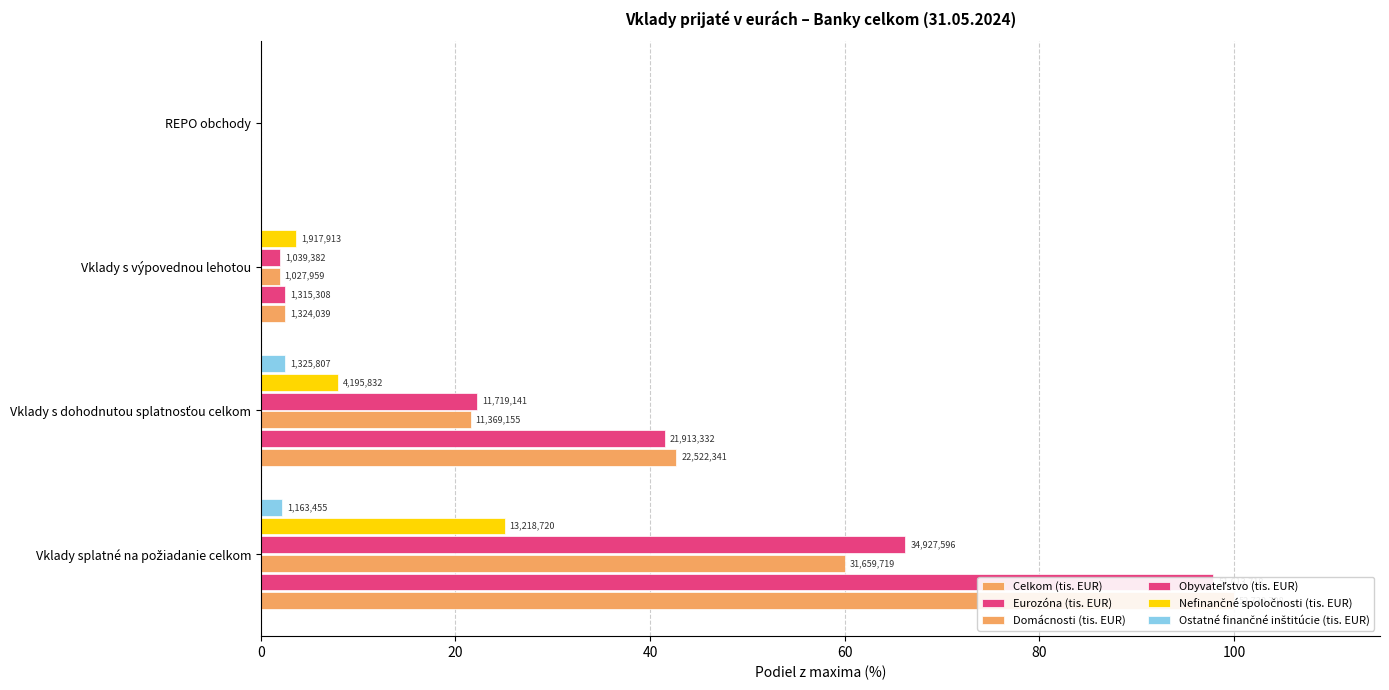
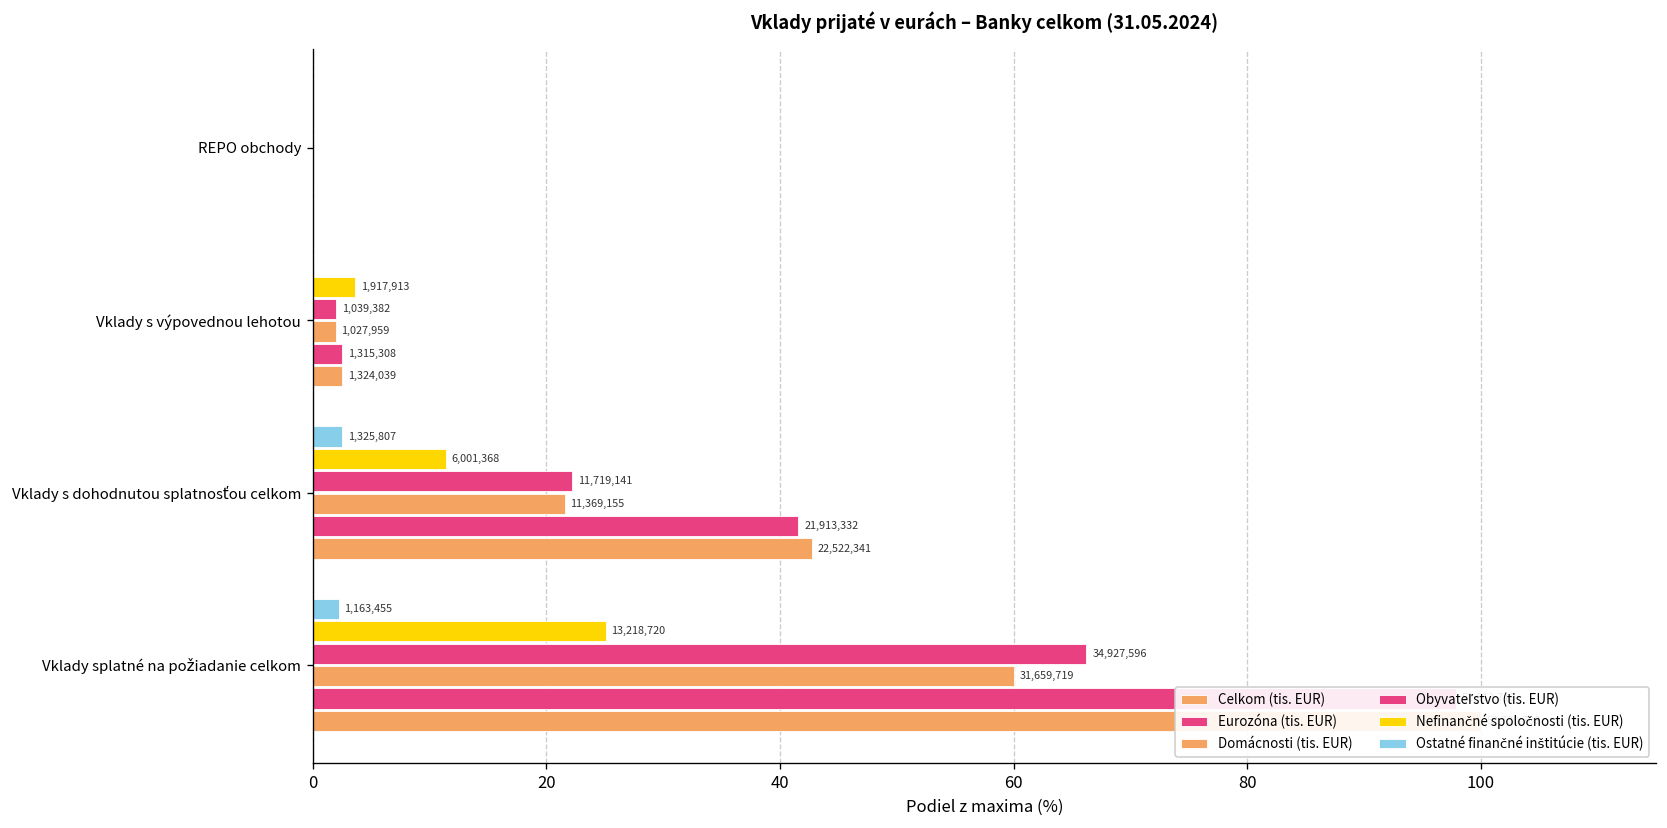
  {
    "Nefinančné spoločnosti (tis. EUR)": {
-     "Vklady s dohodnutou splatnosťou celkom": "4,195,832"
+     "Vklady s dohodnutou splatnosťou celkom": "6,001,368"
    }
  }
